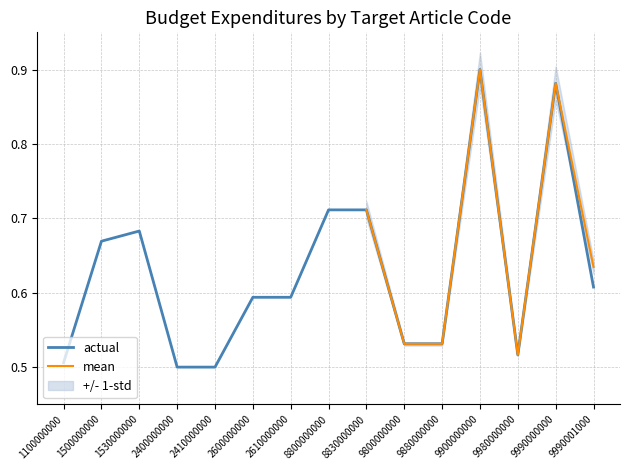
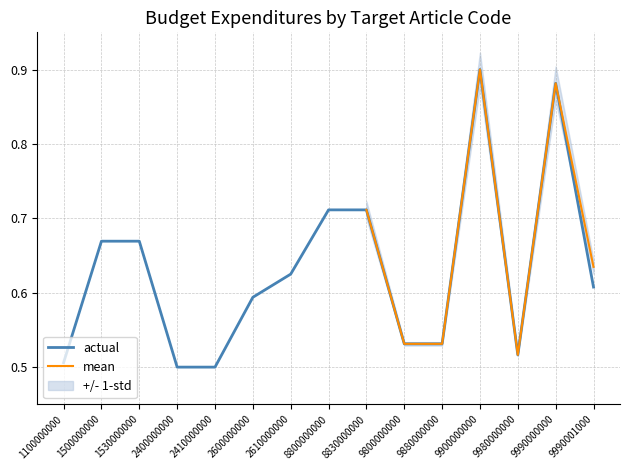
  {
    "actual": {
      "1500000000": 0.67,
-     "1530000000": 0.68,
+     "1530000000": 0.67,
      "2400000000": 0.50,
      "2410000000": 0.50,
      "2600000000": 0.59,
-     "2610000000": 0.59,
+     "2610000000": 0.63,
      "8800000000": 0.71,
      "9990001000": 0.61
    },
    "mean": {
      "9990001000": 0.63
    }
  }
